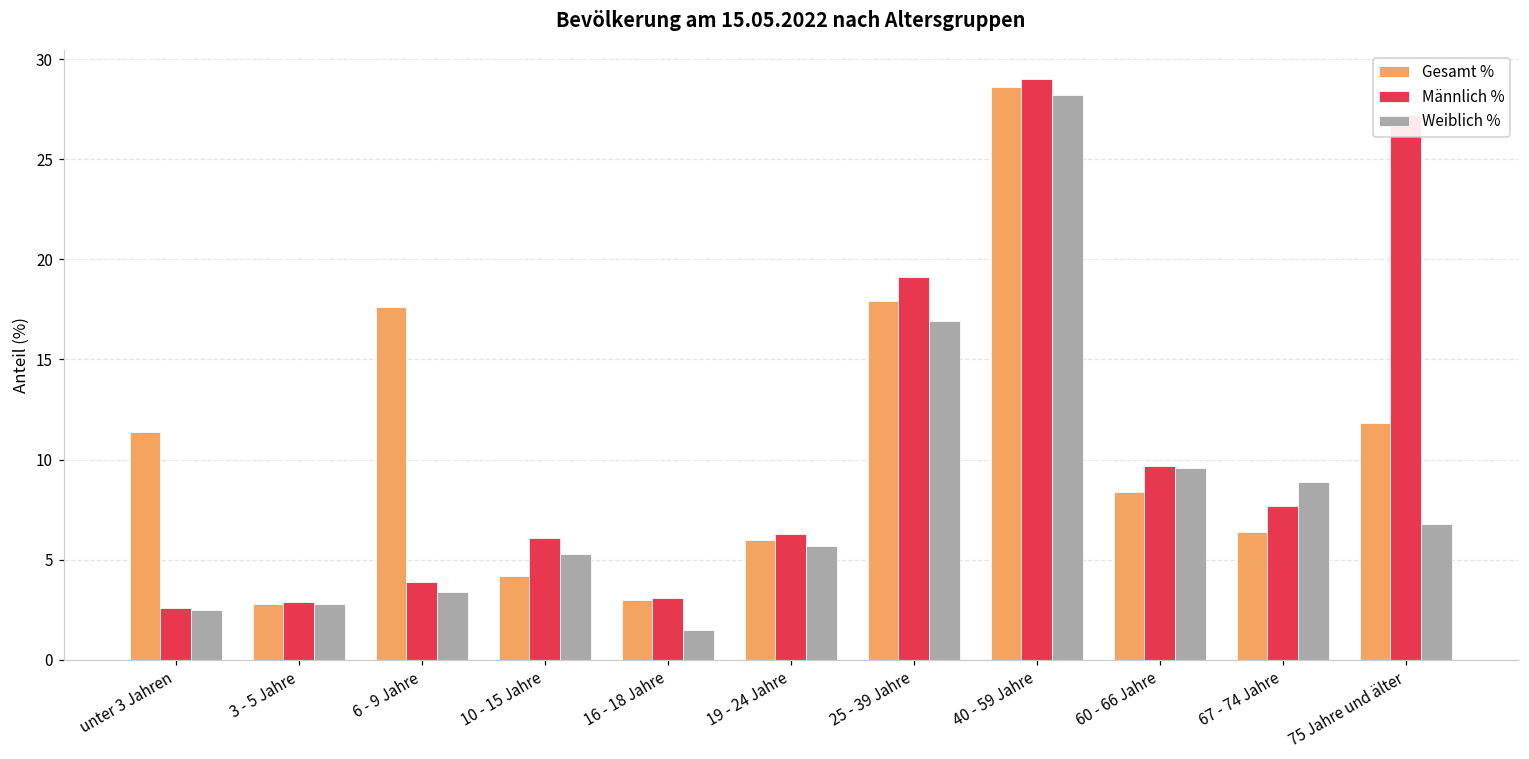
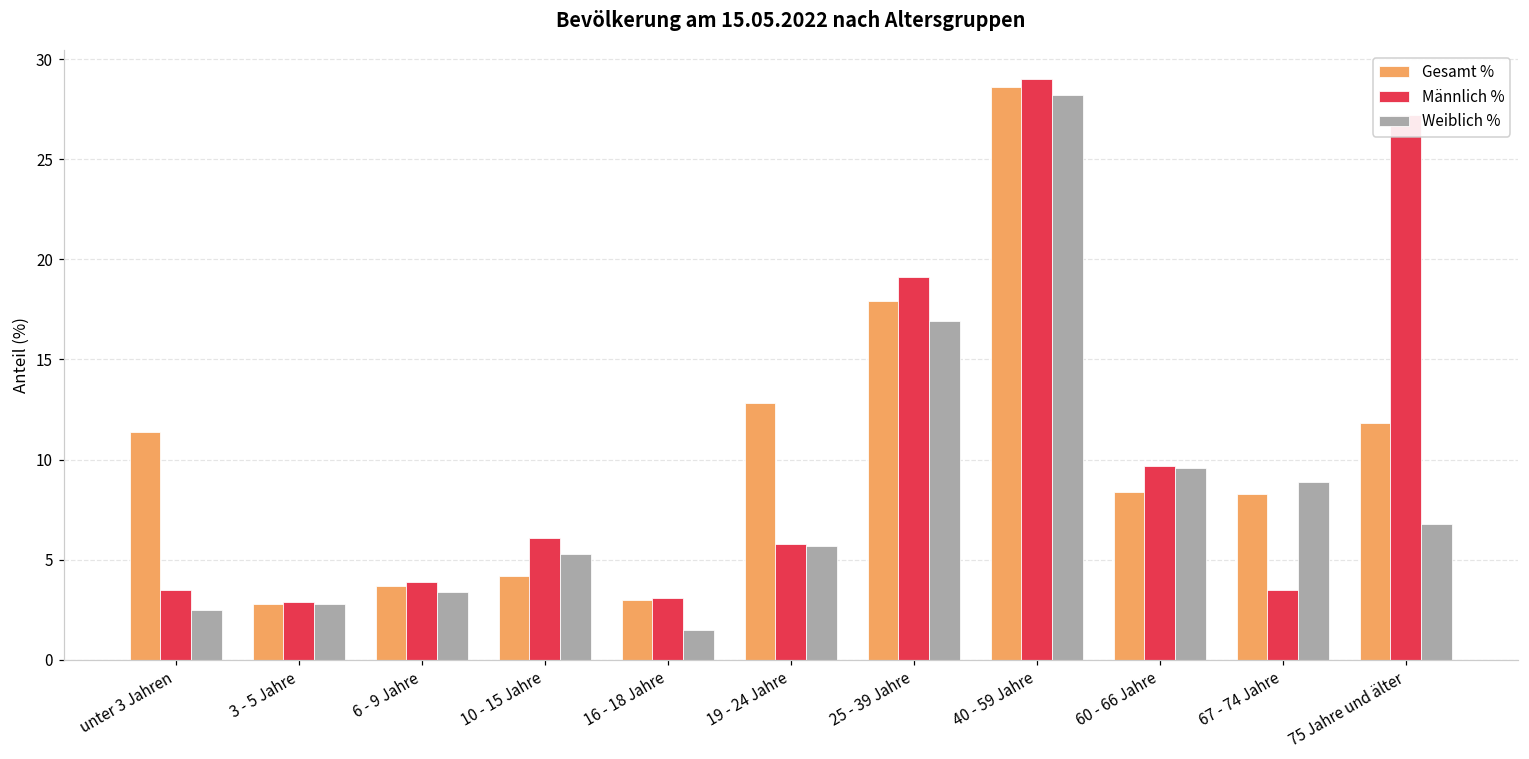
  {
    "Gesamt %": {
      "unter 3 Jahren": 11.4,
      "3 - 5 Jahre": 2.8,
-     "6 - 9 Jahre": 17.6,
+     "6 - 9 Jahre": 3.7,
      "10 - 15 Jahre": 4.2,
      "16 - 18 Jahre": 3.0,
-     "19 - 24 Jahre": 6.0,
+     "19 - 24 Jahre": 12.8,
      "25 - 39 Jahre": 17.9,
      "40 - 59 Jahre": 28.6,
      "60 - 66 Jahre": 8.4,
-     "67 - 74 Jahre": 6.4,
+     "67 - 74 Jahre": 8.3,
      "75 Jahre und älter": 11.8
    },
    "Männlich %": {
-     "unter 3 Jahren": 2.6,
+     "unter 3 Jahren": 3.5,
      "3 - 5 Jahre": 2.9,
      "6 - 9 Jahre": 3.9,
      "10 - 15 Jahre": 6.1,
      "16 - 18 Jahre": 3.1,
-     "19 - 24 Jahre": 6.3,
+     "19 - 24 Jahre": 5.8,
      "25 - 39 Jahre": 19.1,
      "40 - 59 Jahre": 29.0,
      "60 - 66 Jahre": 9.7,
-     "67 - 74 Jahre": 7.7
+     "67 - 74 Jahre": 3.5
    },
    "Weiblich %": {
      "unter 3 Jahren": 2.5,
      "3 - 5 Jahre": 2.8,
      "6 - 9 Jahre": 3.4,
      "10 - 15 Jahre": 5.3,
      "16 - 18 Jahre": 1.5,
      "19 - 24 Jahre": 5.7,
      "25 - 39 Jahre": 16.9,
      "40 - 59 Jahre": 28.2,
      "60 - 66 Jahre": 9.6,
      "67 - 74 Jahre": 8.9,
      "75 Jahre und älter": 6.8
    }
  }
